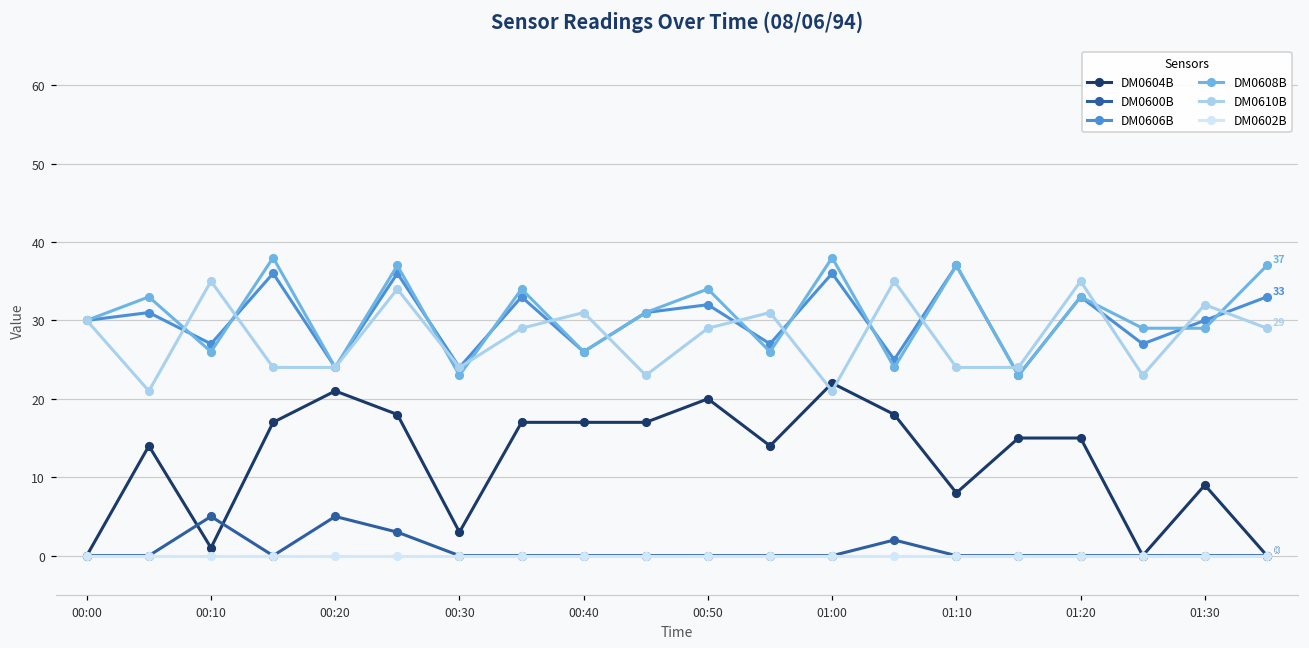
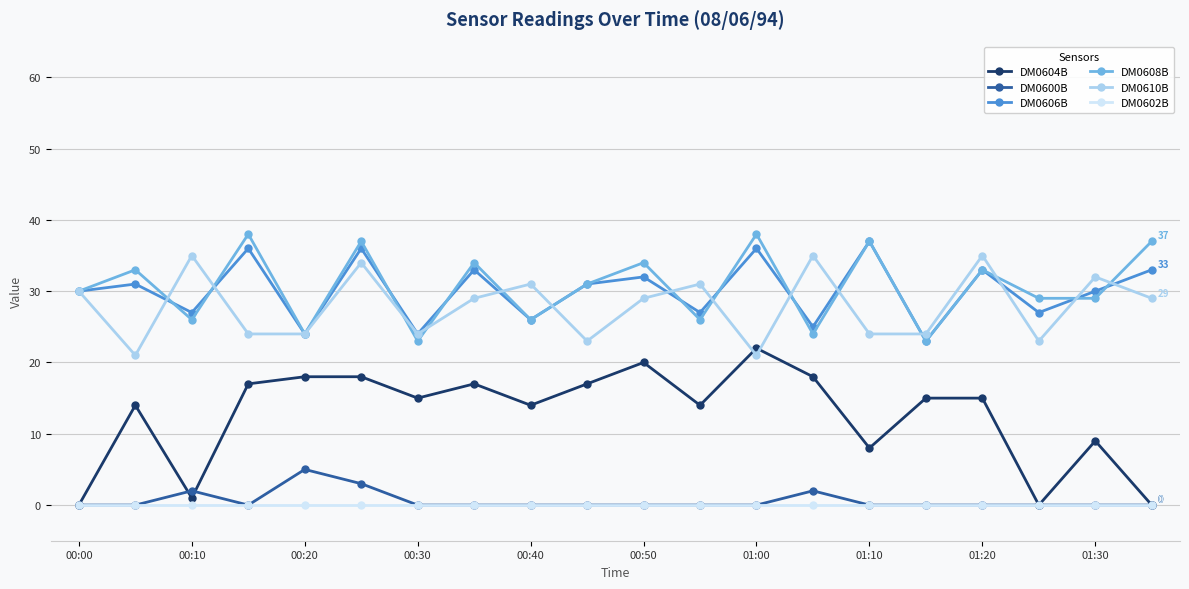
  {
    "DM0604B": {
      "00:10": 1,
-     "00:20": 21,
-     "00:30": 3,
-     "00:40": 17,
+     "00:20": 18,
+     "00:30": 15,
+     "00:40": 14,
      "00:50": 20,
      "01:00": 22,
      "01:10": 8,
      "01:20": 15,
      "01:30": 9
    },
    "DM0600B": {
-     "00:10": 5,
+     "00:10": 2,
      "00:20": 5
    }
  }
